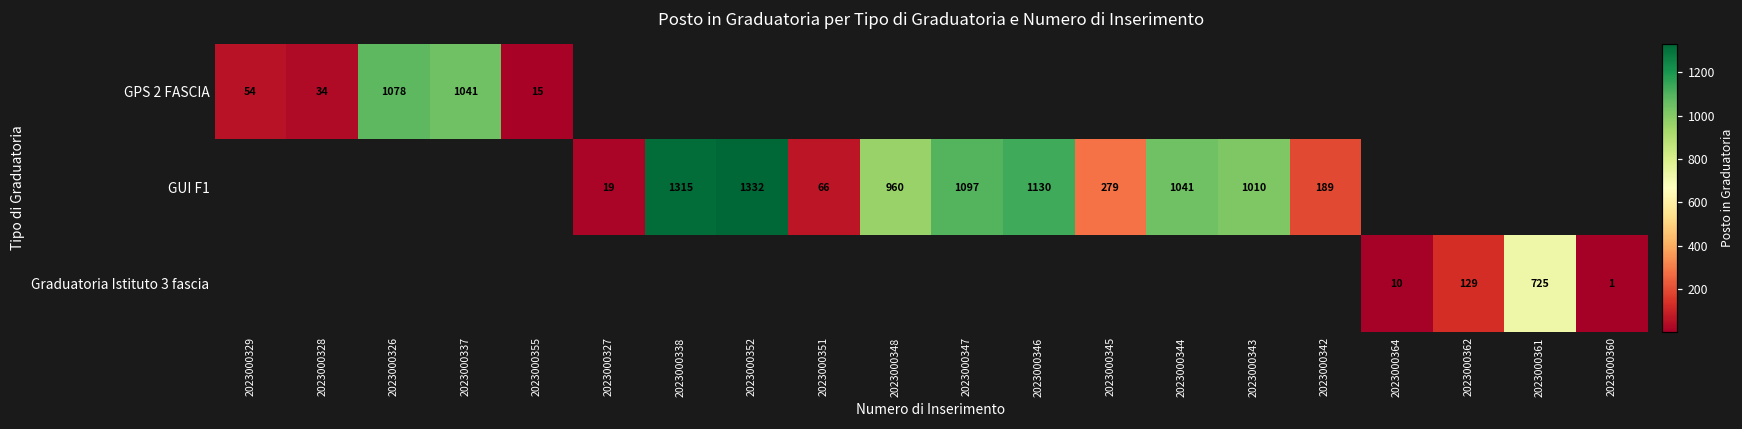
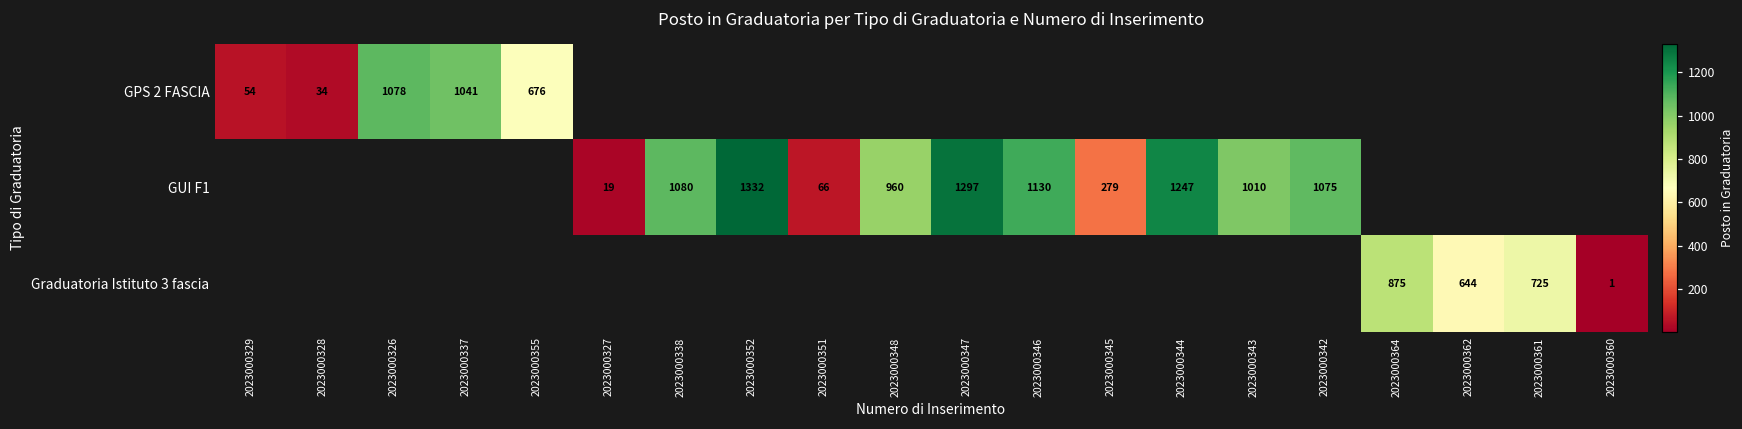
  {
    "GPS 2 FASCIA": {
      "2023000329": 54,
      "2023000328": 34,
      "2023000326": 1078,
      "2023000337": 1041,
-     "2023000355": 15
+     "2023000355": 676
    },
    "GUI F1": {
      "2023000327": 19,
-     "2023000338": 1315,
+     "2023000338": 1080,
      "2023000352": 1332,
      "2023000351": 66,
      "2023000348": 960,
-     "2023000347": 1097,
+     "2023000347": 1297,
      "2023000346": 1130,
      "2023000345": 279,
-     "2023000344": 1041,
+     "2023000344": 1247,
      "2023000343": 1010,
-     "2023000342": 189
+     "2023000342": 1075
    },
    "Graduatoria Istituto 3 fascia": {
-     "2023000364": 10,
-     "2023000362": 129,
+     "2023000364": 875,
+     "2023000362": 644,
      "2023000361": 725,
      "2023000360": 1
    }
  }
